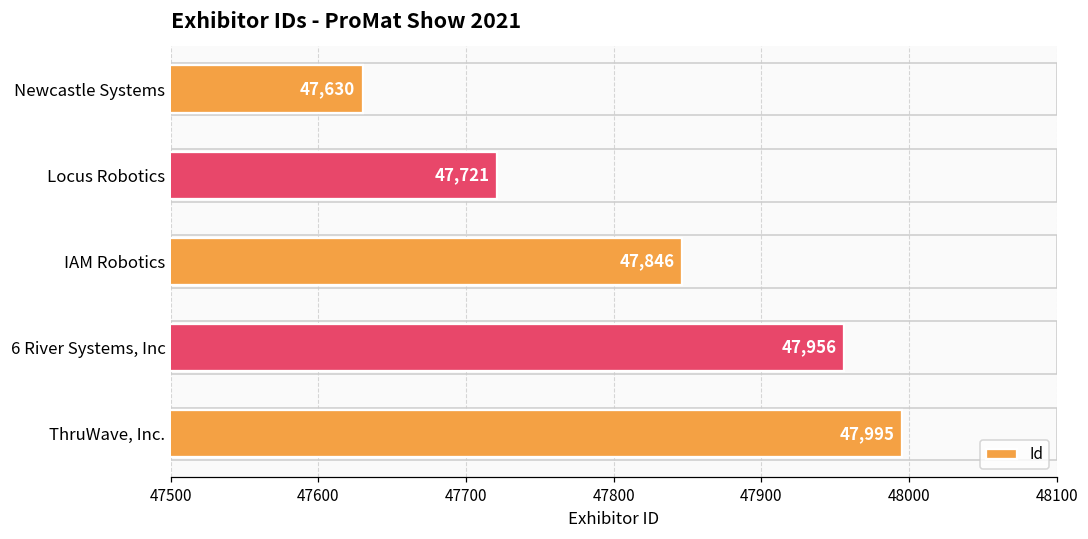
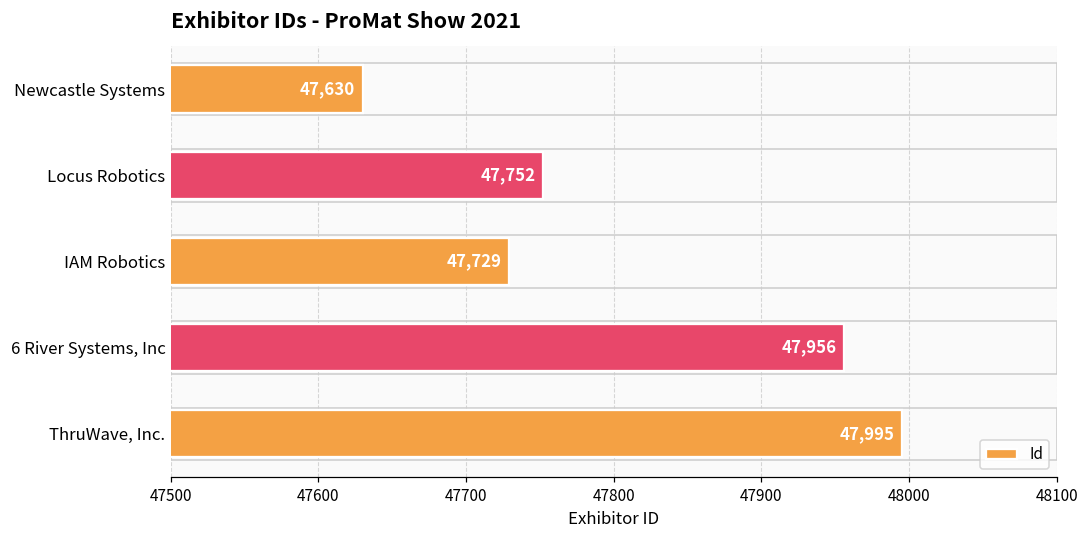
  {
    "Newcastle Systems": "47,630",
-   "Locus Robotics": "47,721",
-   "IAM Robotics": "47,846",
+   "Locus Robotics": "47,752",
+   "IAM Robotics": "47,729",
    "6 River Systems, Inc": "47,956",
    "ThruWave, Inc.": "47,995"
  }
